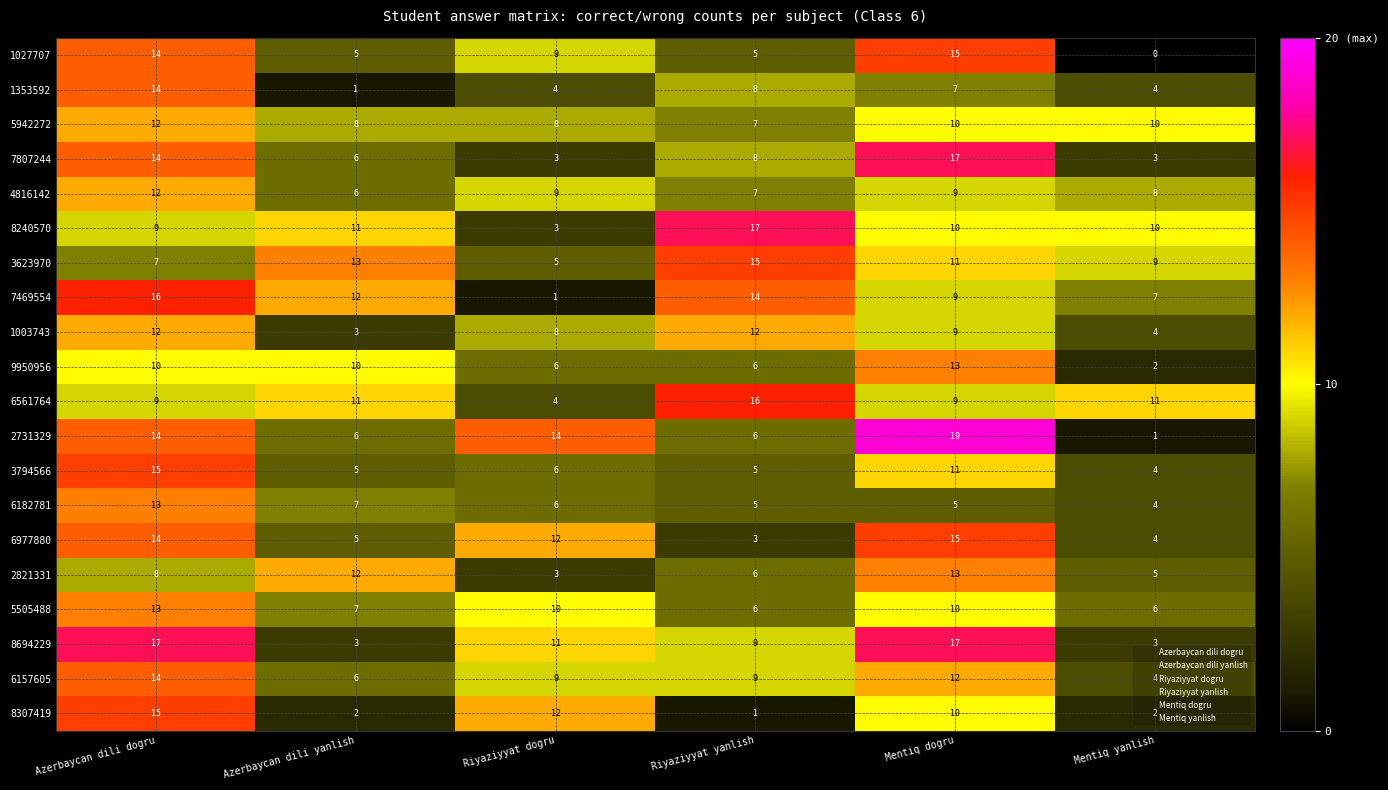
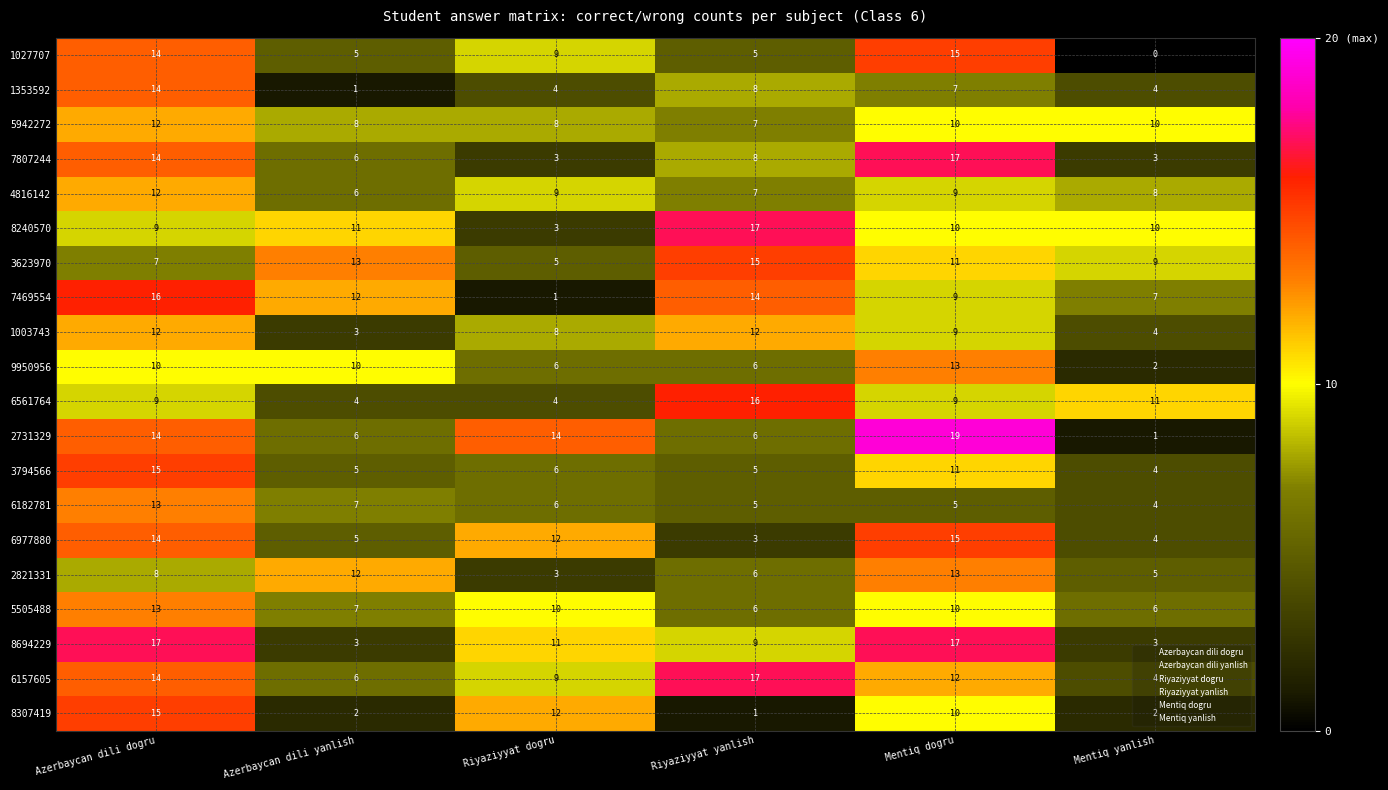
  {
    "1027707": {
      "Azerbaycan dili dogru": 14,
      "Azerbaycan dili yanlish": 5,
      "Riyaziyyat dogru": 9,
      "Riyaziyyat yanlish": 5,
      "Mentiq dogru": 15,
      "Mentiq yanlish": 0
    },
    "1353592": {
      "Azerbaycan dili dogru": 14,
      "Azerbaycan dili yanlish": 1,
      "Riyaziyyat dogru": 4,
      "Riyaziyyat yanlish": 8,
      "Mentiq dogru": 7,
      "Mentiq yanlish": 4
    },
    "5942272": {
      "Azerbaycan dili dogru": 12,
      "Azerbaycan dili yanlish": 8,
      "Riyaziyyat dogru": 8,
      "Riyaziyyat yanlish": 7,
      "Mentiq dogru": 10,
      "Mentiq yanlish": 10
    },
    "7807244": {
      "Azerbaycan dili dogru": 14,
      "Azerbaycan dili yanlish": 6,
      "Riyaziyyat dogru": 3,
      "Riyaziyyat yanlish": 8,
      "Mentiq dogru": 17,
      "Mentiq yanlish": 3
    },
    "4816142": {
      "Azerbaycan dili dogru": 12,
      "Azerbaycan dili yanlish": 6,
      "Riyaziyyat dogru": 9,
      "Riyaziyyat yanlish": 7,
      "Mentiq dogru": 9,
      "Mentiq yanlish": 8
    },
    "8240570": {
      "Azerbaycan dili dogru": 9,
      "Azerbaycan dili yanlish": 11,
      "Riyaziyyat dogru": 3,
      "Riyaziyyat yanlish": 17,
      "Mentiq dogru": 10,
      "Mentiq yanlish": 10
    },
    "3623970": {
      "Azerbaycan dili dogru": 7,
      "Azerbaycan dili yanlish": 13,
      "Riyaziyyat dogru": 5,
      "Riyaziyyat yanlish": 15,
      "Mentiq dogru": 11,
      "Mentiq yanlish": 9
    },
    "7469554": {
      "Azerbaycan dili dogru": 16,
      "Azerbaycan dili yanlish": 12,
      "Riyaziyyat dogru": 1,
      "Riyaziyyat yanlish": 14,
      "Mentiq dogru": 9,
      "Mentiq yanlish": 7
    },
    "1003743": {
      "Azerbaycan dili dogru": 12,
      "Azerbaycan dili yanlish": 3,
      "Riyaziyyat dogru": 8,
      "Riyaziyyat yanlish": 12,
      "Mentiq dogru": 9,
      "Mentiq yanlish": 4
    },
    "9950956": {
      "Azerbaycan dili dogru": 10,
      "Azerbaycan dili yanlish": 10,
      "Riyaziyyat dogru": 6,
      "Riyaziyyat yanlish": 6,
      "Mentiq dogru": 13,
      "Mentiq yanlish": 2
    },
    "6561764": {
      "Azerbaycan dili dogru": 9,
-     "Azerbaycan dili yanlish": 11,
+     "Azerbaycan dili yanlish": 4,
      "Riyaziyyat dogru": 4,
      "Riyaziyyat yanlish": 16,
      "Mentiq dogru": 9,
      "Mentiq yanlish": 11
    },
    "2731329": {
      "Azerbaycan dili dogru": 14,
      "Azerbaycan dili yanlish": 6,
      "Riyaziyyat dogru": 14,
      "Riyaziyyat yanlish": 6,
      "Mentiq dogru": 19,
      "Mentiq yanlish": 1
    },
    "3794566": {
      "Azerbaycan dili dogru": 15,
      "Azerbaycan dili yanlish": 5,
      "Riyaziyyat dogru": 6,
      "Riyaziyyat yanlish": 5,
      "Mentiq dogru": 11,
      "Mentiq yanlish": 4
    },
    "6182781": {
      "Azerbaycan dili dogru": 13,
      "Azerbaycan dili yanlish": 7,
      "Riyaziyyat dogru": 6,
      "Riyaziyyat yanlish": 5,
      "Mentiq dogru": 5,
      "Mentiq yanlish": 4
    },
    "6977880": {
      "Azerbaycan dili dogru": 14,
      "Azerbaycan dili yanlish": 5,
      "Riyaziyyat dogru": 12,
      "Riyaziyyat yanlish": 3,
      "Mentiq dogru": 15,
      "Mentiq yanlish": 4
    },
    "2821331": {
      "Azerbaycan dili dogru": 8,
      "Azerbaycan dili yanlish": 12,
      "Riyaziyyat dogru": 3,
      "Riyaziyyat yanlish": 6,
      "Mentiq dogru": 13,
      "Mentiq yanlish": 5
    },
    "5505488": {
      "Azerbaycan dili dogru": 13,
      "Azerbaycan dili yanlish": 7,
      "Riyaziyyat dogru": 10,
      "Riyaziyyat yanlish": 6,
      "Mentiq dogru": 10,
      "Mentiq yanlish": 6
    },
    "8694229": {
      "Azerbaycan dili dogru": 17,
      "Azerbaycan dili yanlish": 3,
      "Riyaziyyat dogru": 11,
      "Riyaziyyat yanlish": 9,
      "Mentiq dogru": 17
    },
    "6157605": {
      "Azerbaycan dili dogru": 14,
      "Azerbaycan dili yanlish": 6,
      "Riyaziyyat dogru": 9,
-     "Riyaziyyat yanlish": 9,
+     "Riyaziyyat yanlish": 17,
      "Mentiq dogru": 12
    },
    "8307419": {
      "Azerbaycan dili dogru": 15,
      "Azerbaycan dili yanlish": 2,
      "Riyaziyyat dogru": 12,
      "Riyaziyyat yanlish": 1,
      "Mentiq dogru": 10
    }
  }
